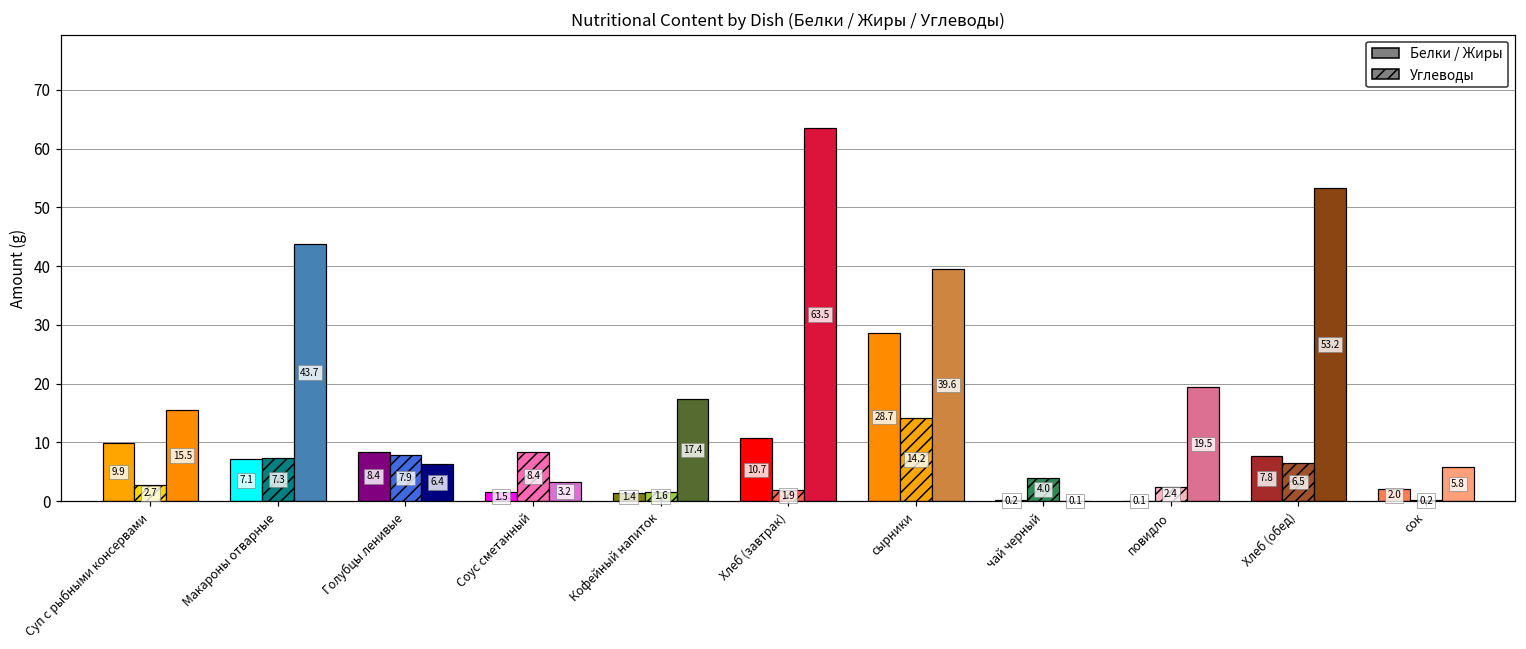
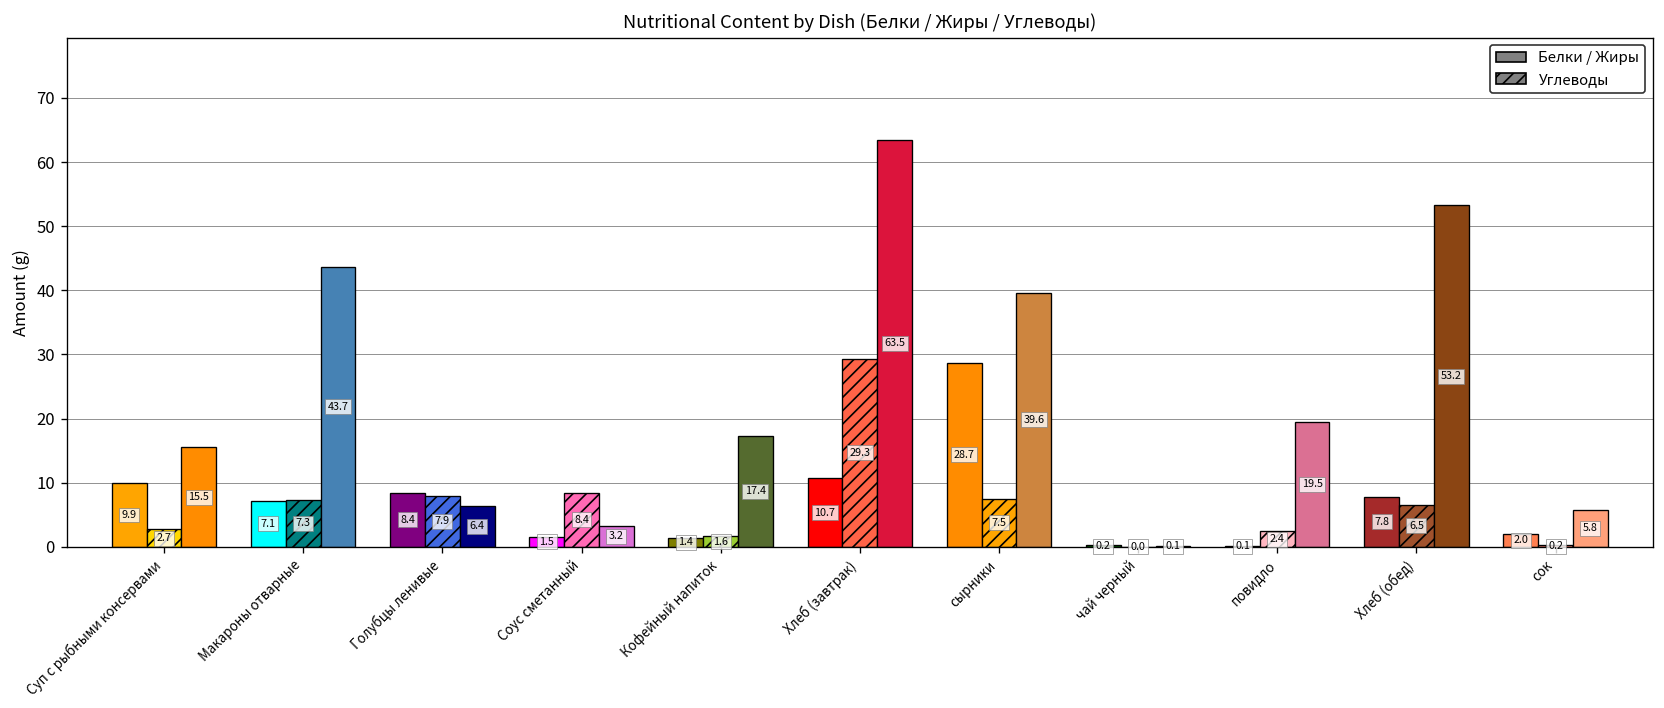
  {
-   "Хлеб (завтрак)": 1.9,
-   "сырники": 14.2,
-   "чай черный": 4.0
+   "Хлеб (завтрак)": 29.3,
+   "сырники": 7.5,
+   "чай черный": 0.0
  }
